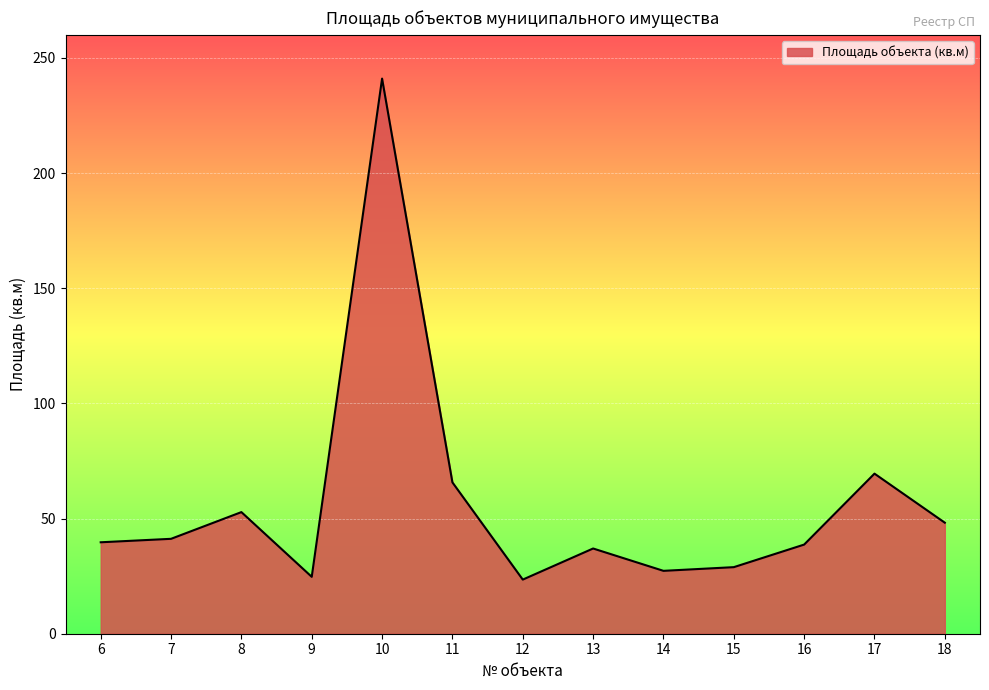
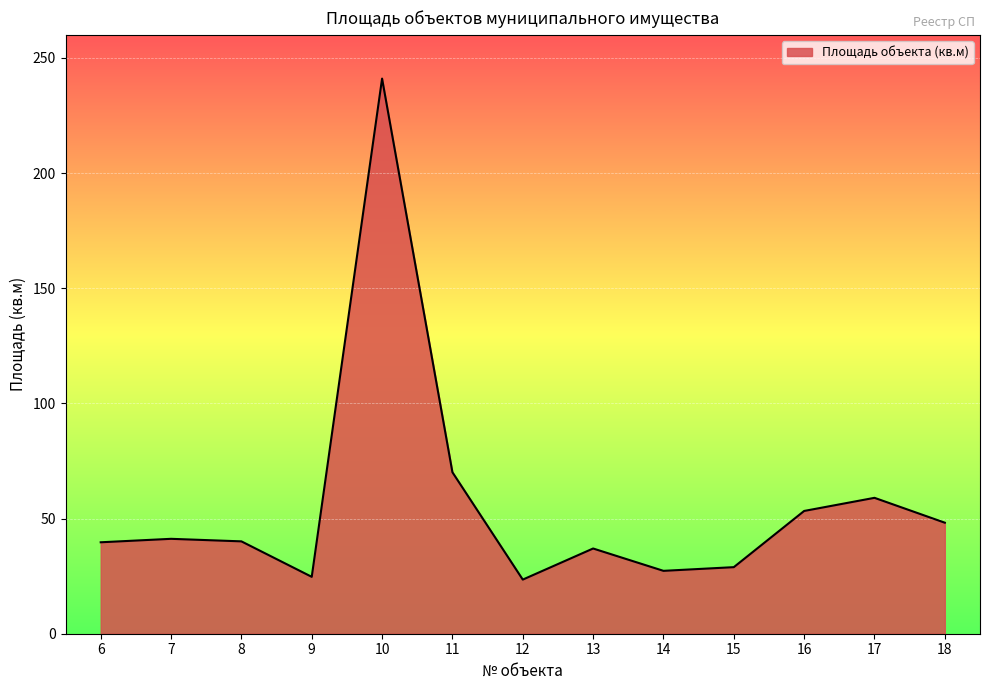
  {
    "6": 40,
    "7": 41,
-   "8": 53,
+   "8": 40,
    "9": 25,
    "10": 241,
-   "11": 66,
+   "11": 70,
    "12": 24,
    "13": 37,
    "14": 27,
    "15": 29,
-   "16": 39,
-   "17": 70,
+   "16": 53,
+   "17": 59,
    "18": 48
  }
